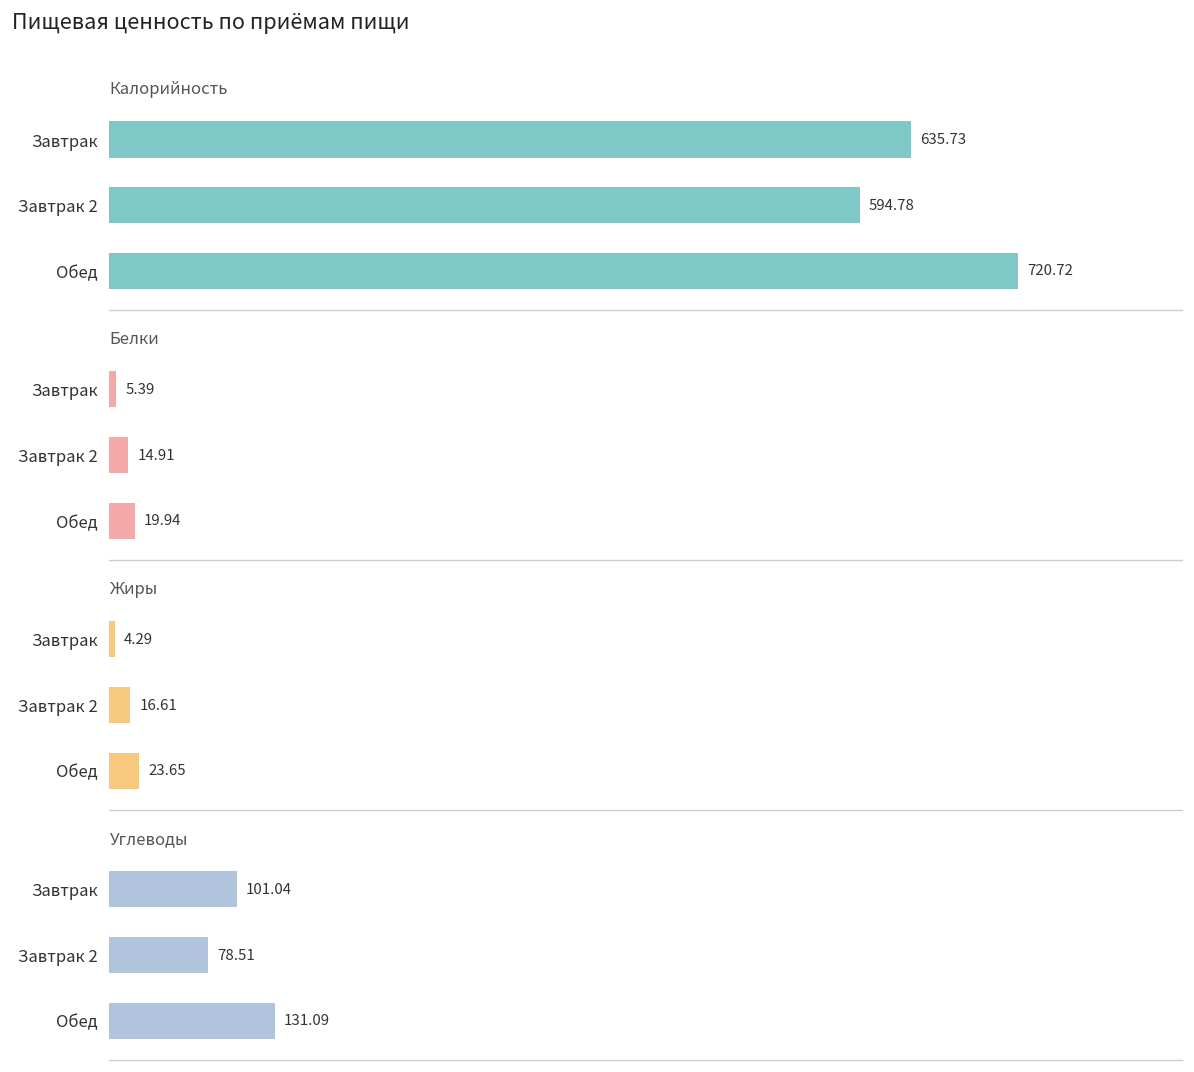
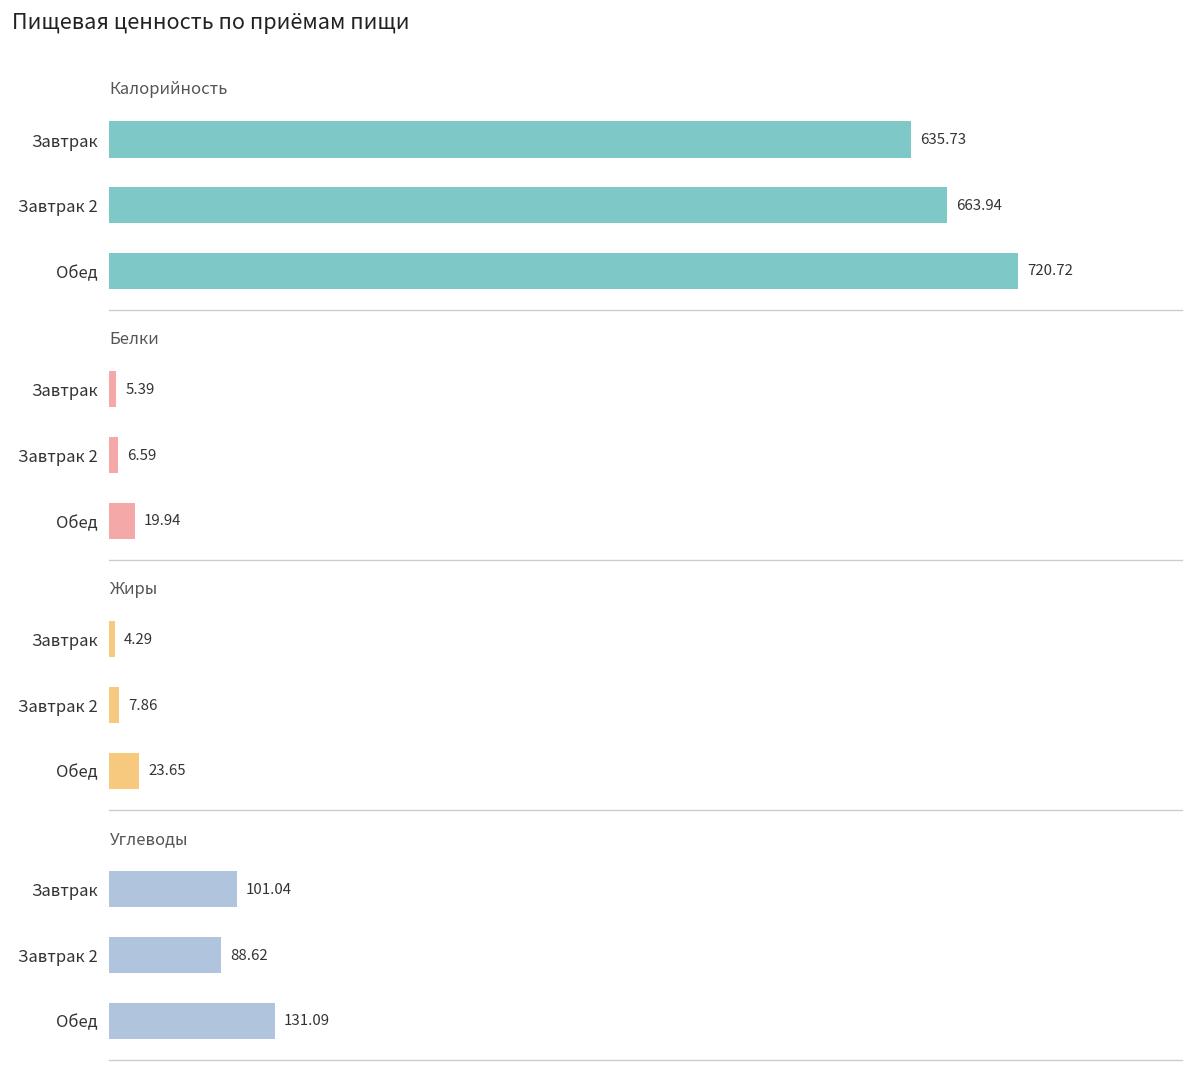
  {
    "Калорийность": {
      "Завтрак": 635.73,
-     "Завтрак 2": 594.78,
+     "Завтрак 2": 663.94,
      "Обед": 720.72
    },
    "Белки": {
      "Завтрак": 5.39,
-     "Завтрак 2": 14.91,
+     "Завтрак 2": 6.59,
      "Обед": 19.94
    },
    "Жиры": {
      "Завтрак": 4.29,
-     "Завтрак 2": 16.61,
+     "Завтрак 2": 7.86,
      "Обед": 23.65
    },
    "Углеводы": {
      "Завтрак": 101.04,
-     "Завтрак 2": 78.51,
+     "Завтрак 2": 88.62,
      "Обед": 131.09
    }
  }
